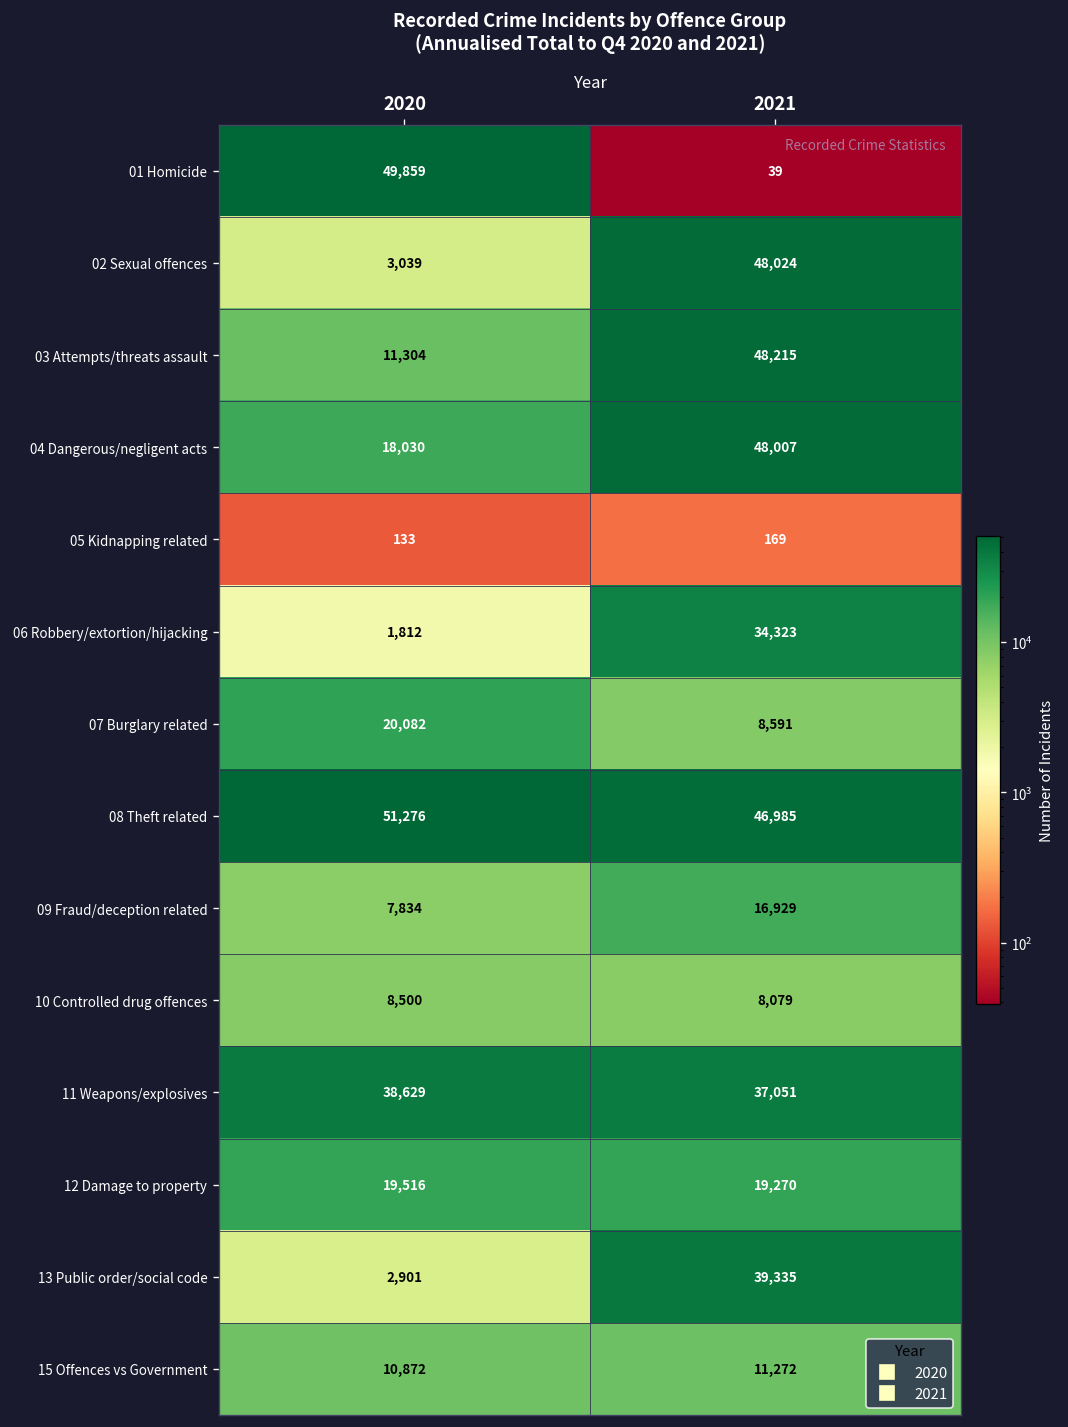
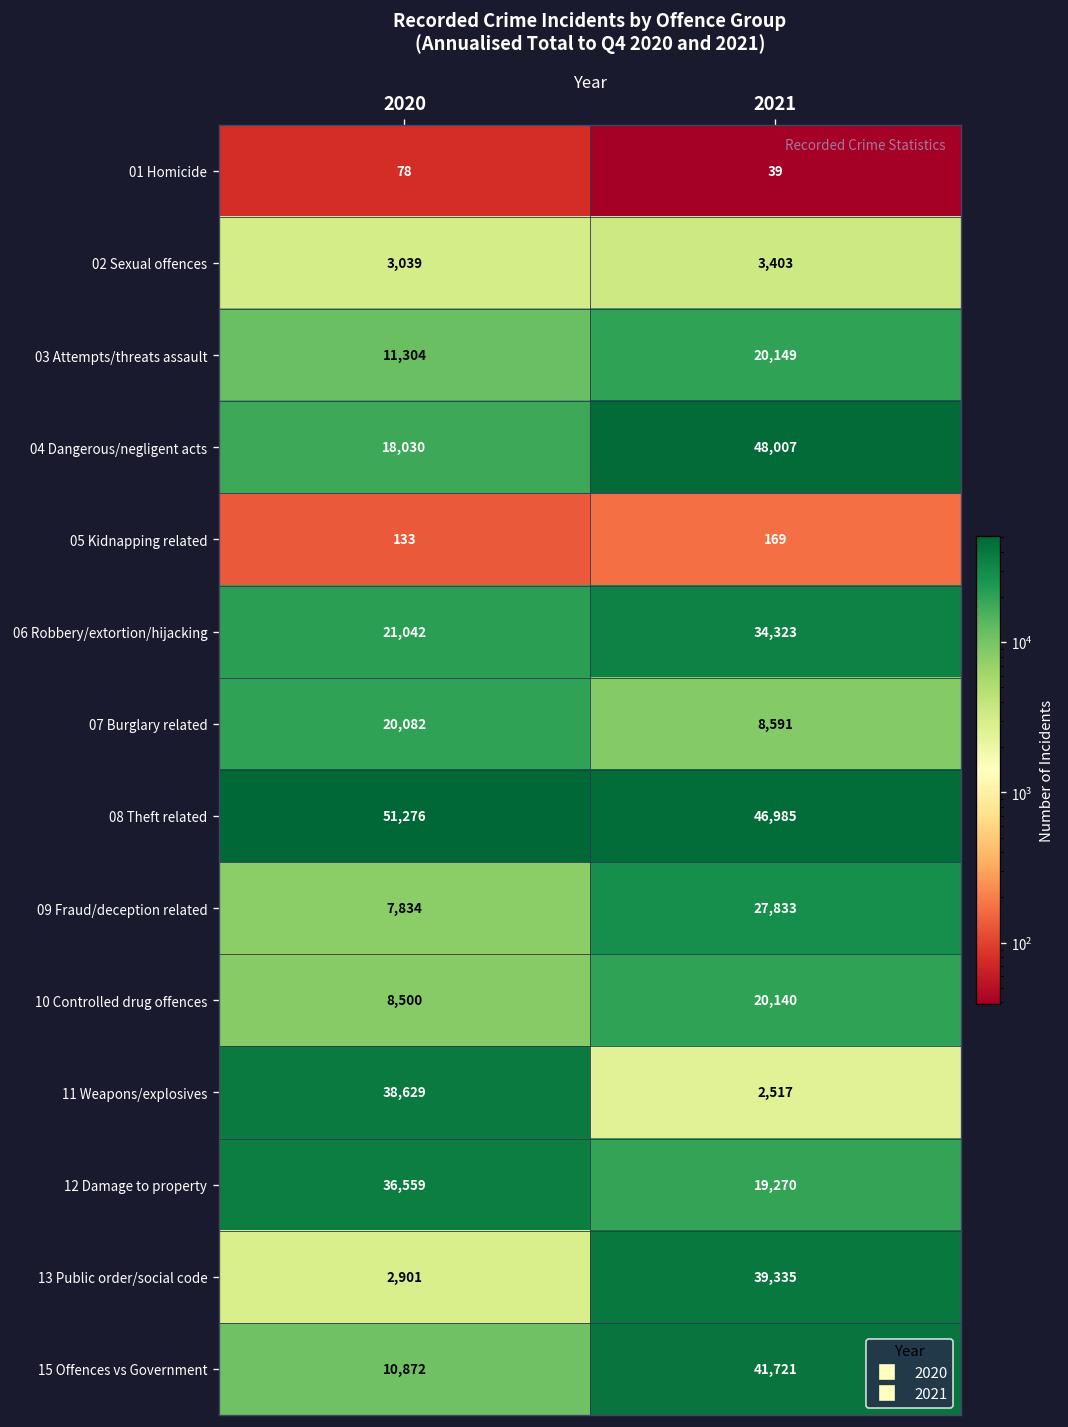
  {
    "01 Homicide": {
-     "2020": "49,859"
+     "2020": "78"
    },
    "02 Sexual offences": {
      "2020": "3,039",
-     "2021": "48,024"
+     "2021": "3,403"
    },
    "03 Attempts/threats assault": {
      "2020": "11,304",
-     "2021": "48,215"
+     "2021": "20,149"
    },
    "04 Dangerous/negligent acts": {
      "2020": "18,030",
      "2021": "48,007"
    },
    "05 Kidnapping related": {
      "2020": "133",
      "2021": "169"
    },
    "06 Robbery/extortion/hijacking": {
-     "2020": "1,812",
+     "2020": "21,042",
      "2021": "34,323"
    },
    "07 Burglary related": {
      "2020": "20,082",
      "2021": "8,591"
    },
    "08 Theft related": {
      "2020": "51,276",
      "2021": "46,985"
    },
    "09 Fraud/deception related": {
      "2020": "7,834",
-     "2021": "16,929"
+     "2021": "27,833"
    },
    "10 Controlled drug offences": {
      "2020": "8,500",
-     "2021": "8,079"
+     "2021": "20,140"
    },
    "11 Weapons/explosives": {
      "2020": "38,629",
-     "2021": "37,051"
+     "2021": "2,517"
    },
    "12 Damage to property": {
-     "2020": "19,516",
+     "2020": "36,559",
      "2021": "19,270"
    },
    "13 Public order/social code": {
      "2020": "2,901",
      "2021": "39,335"
    },
    "15 Offences vs Government": {
      "2020": "10,872",
-     "2021": "11,272"
+     "2021": "41,721"
    }
  }
